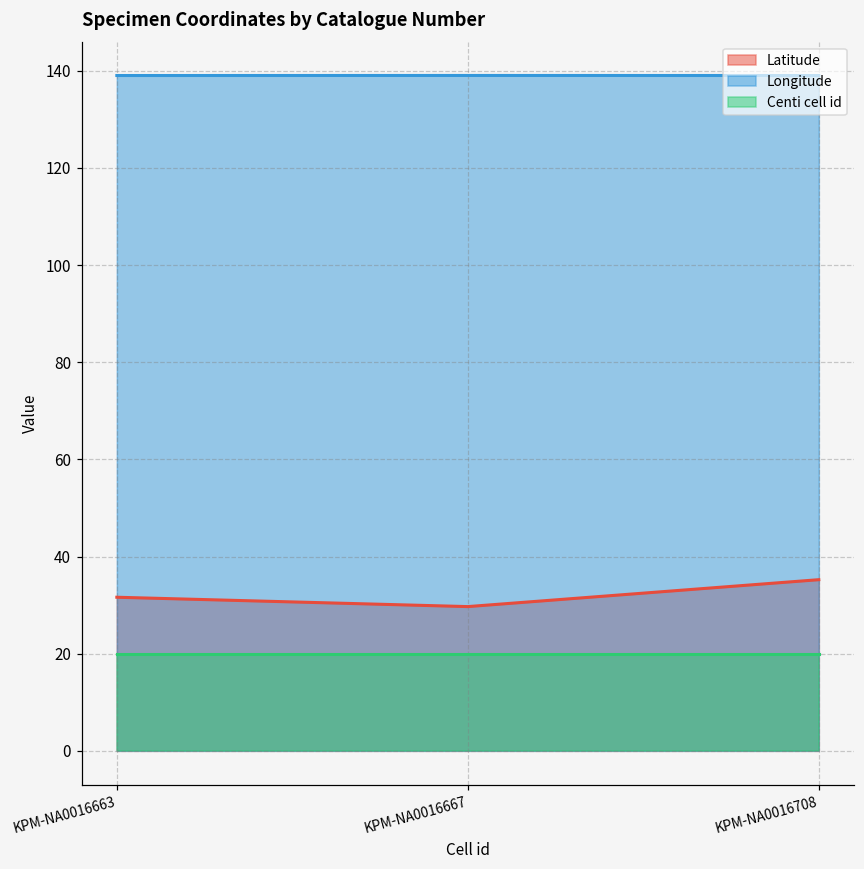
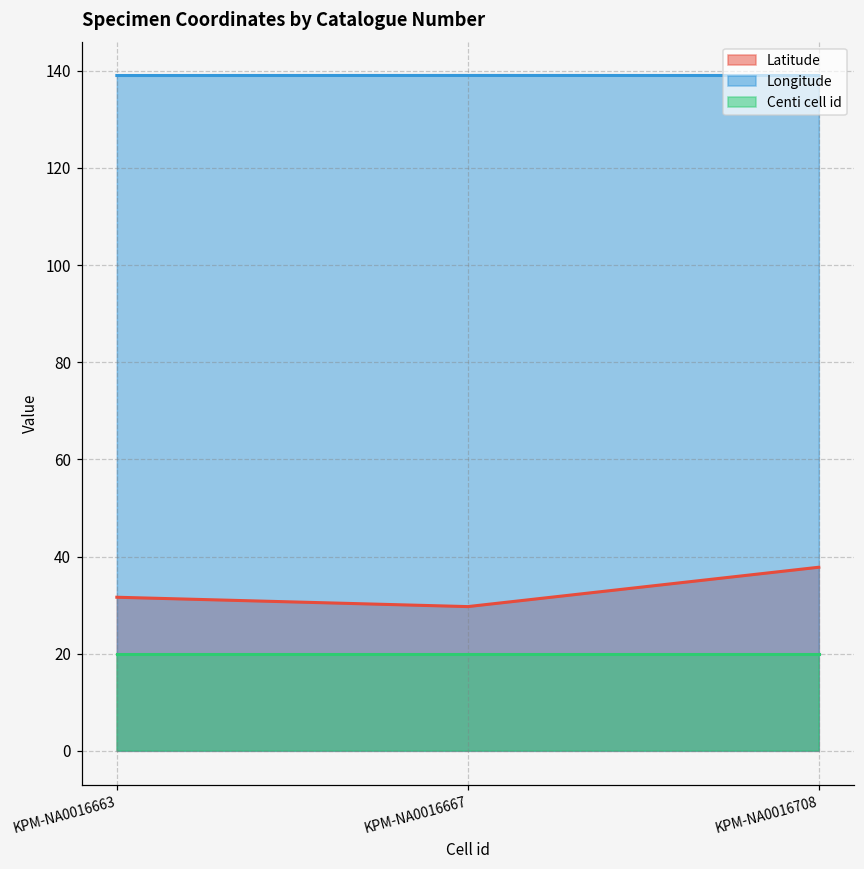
  {
    "Latitude": {
      "KPM-NA0016663": 32,
      "KPM-NA0016667": 30,
-     "KPM-NA0016708": 35
+     "KPM-NA0016708": 38
    },
    "Longitude": {
      "KPM-NA0016663": 139,
      "KPM-NA0016667": 139
    },
    "Centi cell id": {
      "KPM-NA0016663": 20,
      "KPM-NA0016667": 20,
      "KPM-NA0016708": 20
    }
  }
